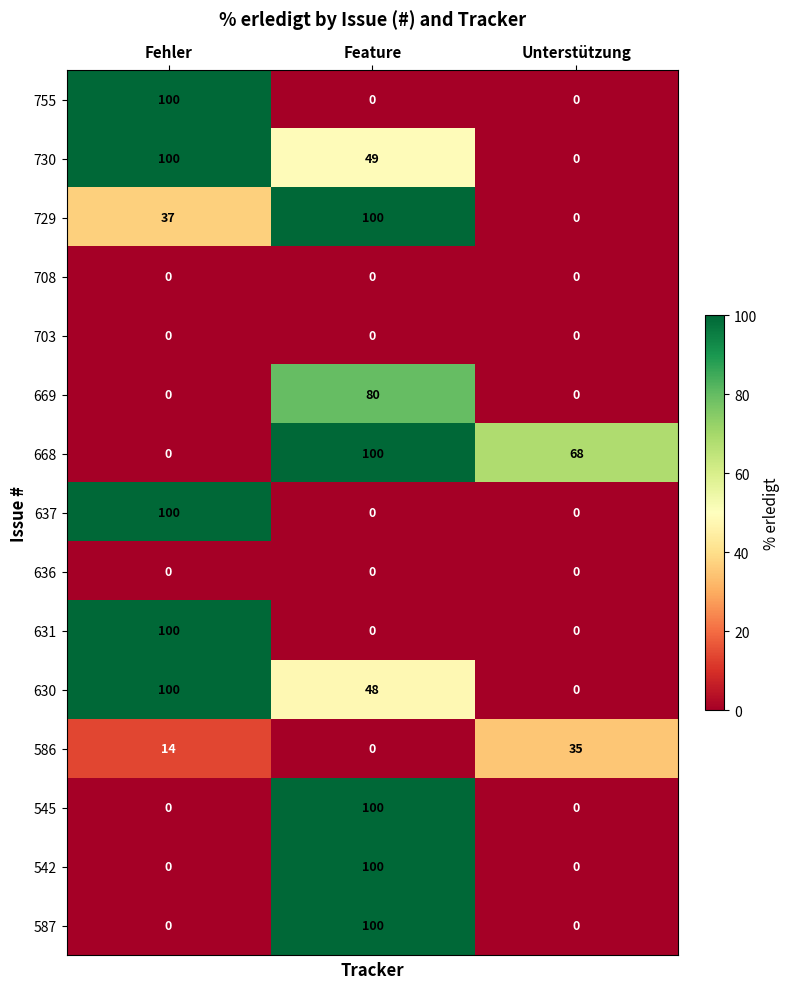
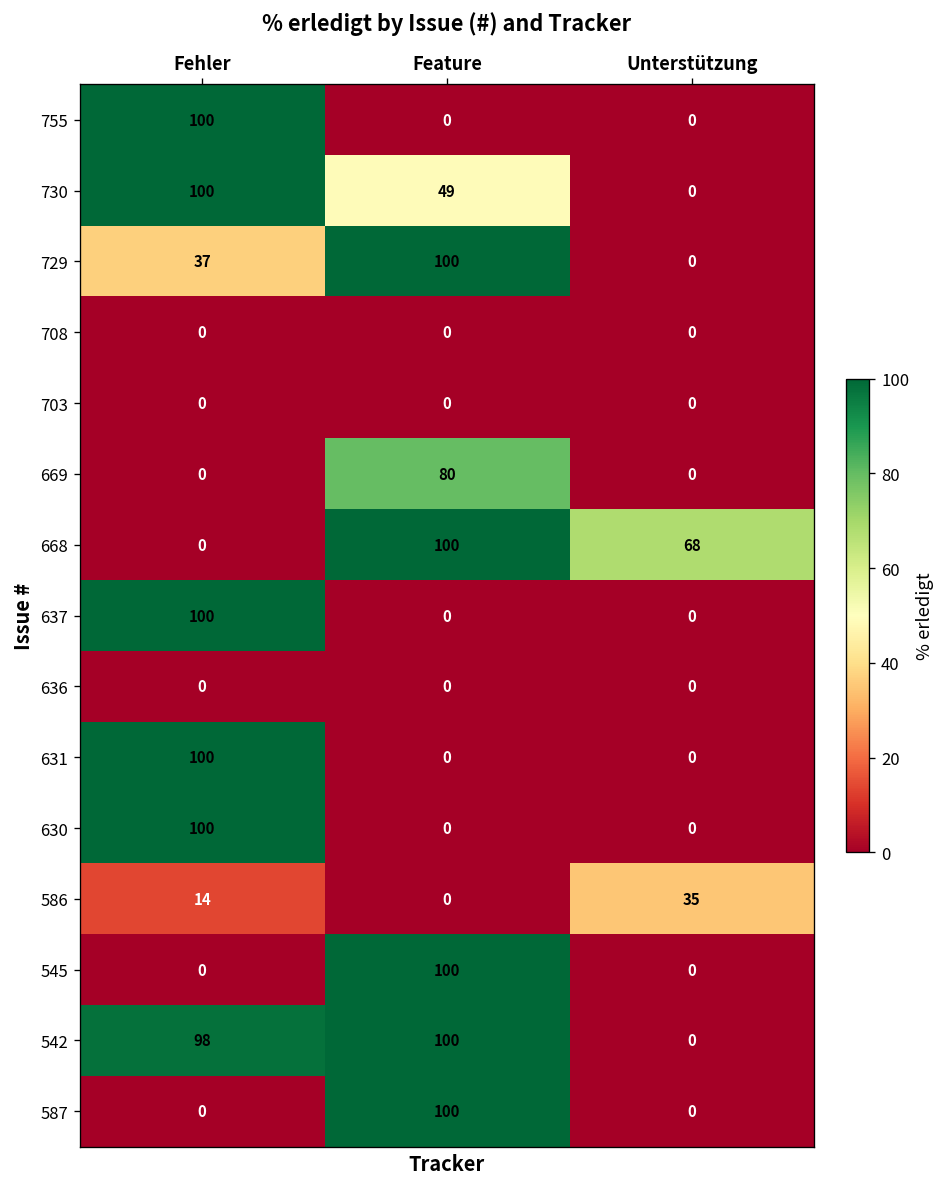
  {
    "755": {
      "Fehler": 100,
      "Feature": 0,
      "Unterstützung": 0
    },
    "730": {
      "Fehler": 100,
      "Feature": 49,
      "Unterstützung": 0
    },
    "729": {
      "Fehler": 37,
      "Feature": 100,
      "Unterstützung": 0
    },
    "708": {
      "Fehler": 0,
      "Feature": 0,
      "Unterstützung": 0
    },
    "703": {
      "Fehler": 0,
      "Feature": 0,
      "Unterstützung": 0
    },
    "669": {
      "Fehler": 0,
      "Feature": 80,
      "Unterstützung": 0
    },
    "668": {
      "Fehler": 0,
      "Feature": 100,
      "Unterstützung": 68
    },
    "637": {
      "Fehler": 100,
      "Feature": 0,
      "Unterstützung": 0
    },
    "636": {
      "Fehler": 0,
      "Feature": 0,
      "Unterstützung": 0
    },
    "631": {
      "Fehler": 100,
      "Feature": 0,
      "Unterstützung": 0
    },
    "630": {
      "Fehler": 100,
-     "Feature": 48,
+     "Feature": 0,
      "Unterstützung": 0
    },
    "586": {
      "Fehler": 14,
      "Feature": 0,
      "Unterstützung": 35
    },
    "545": {
      "Fehler": 0,
      "Feature": 100,
      "Unterstützung": 0
    },
    "542": {
-     "Fehler": 0,
+     "Fehler": 98,
      "Feature": 100,
      "Unterstützung": 0
    },
    "587": {
      "Fehler": 0,
      "Feature": 100,
      "Unterstützung": 0
    }
  }
